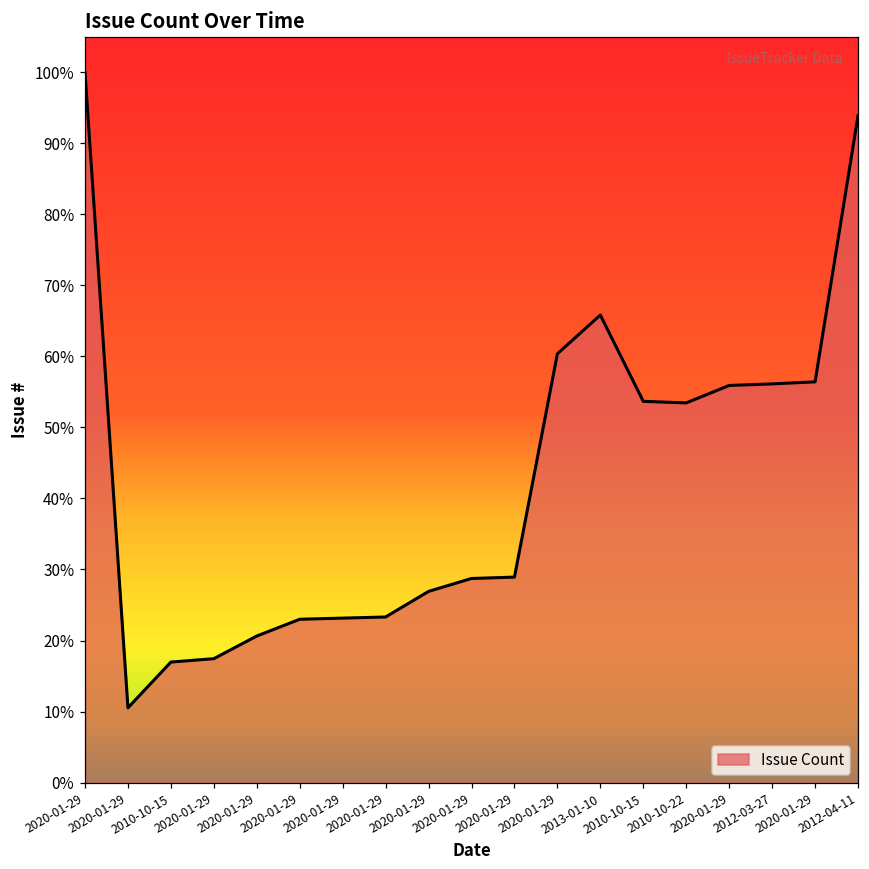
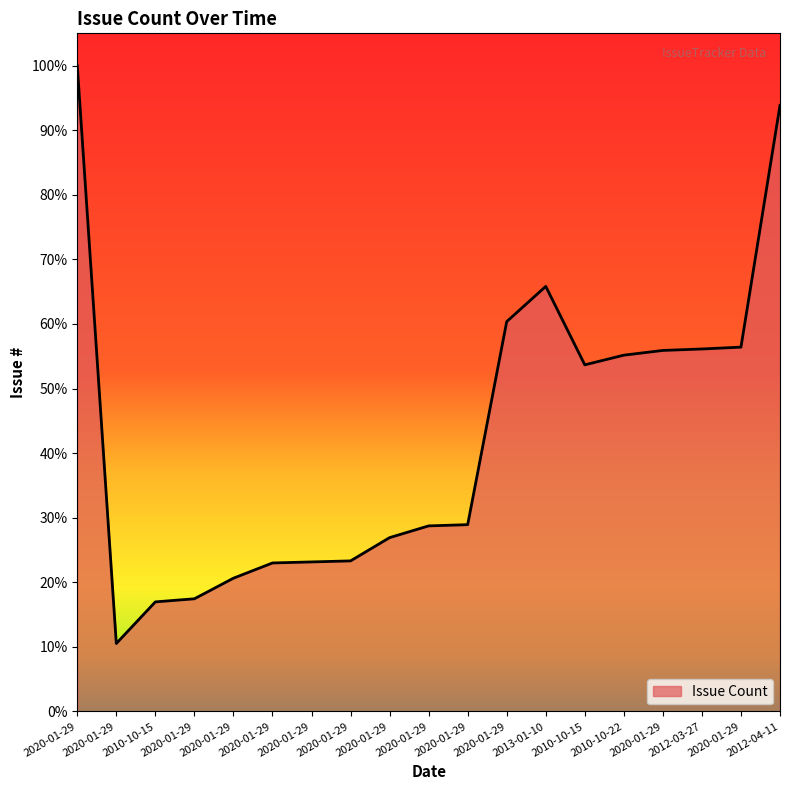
  {
    "2013-01-10": "66%",
-   "2010-10-22": "53%",
+   "2010-10-22": "55%",
    "2012-03-27": "56%",
    "2012-04-11": "94%"
  }
